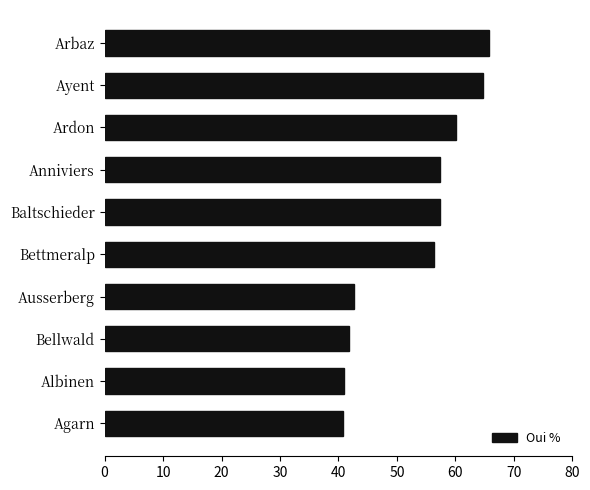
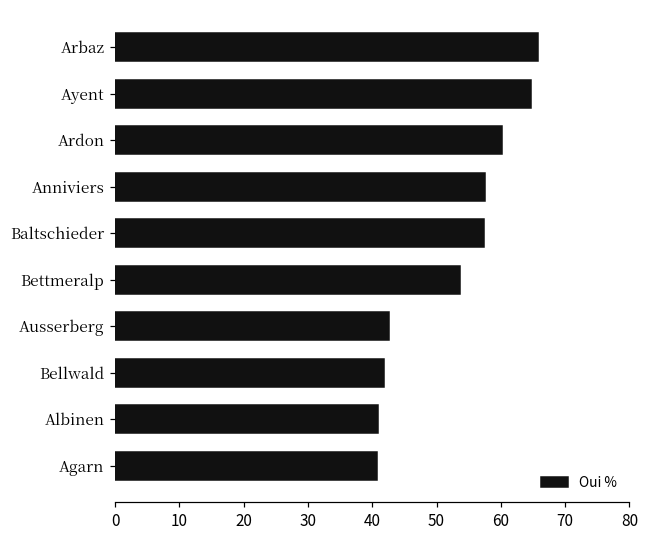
  {
    "Arbaz": 66,
    "Ayent": 65,
    "Ardon": 60,
    "Anniviers": 57,
    "Baltschieder": 57,
-   "Bettmeralp": 56,
+   "Bettmeralp": 54,
    "Ausserberg": 43,
    "Bellwald": 42,
    "Albinen": 41,
    "Agarn": 41
  }
